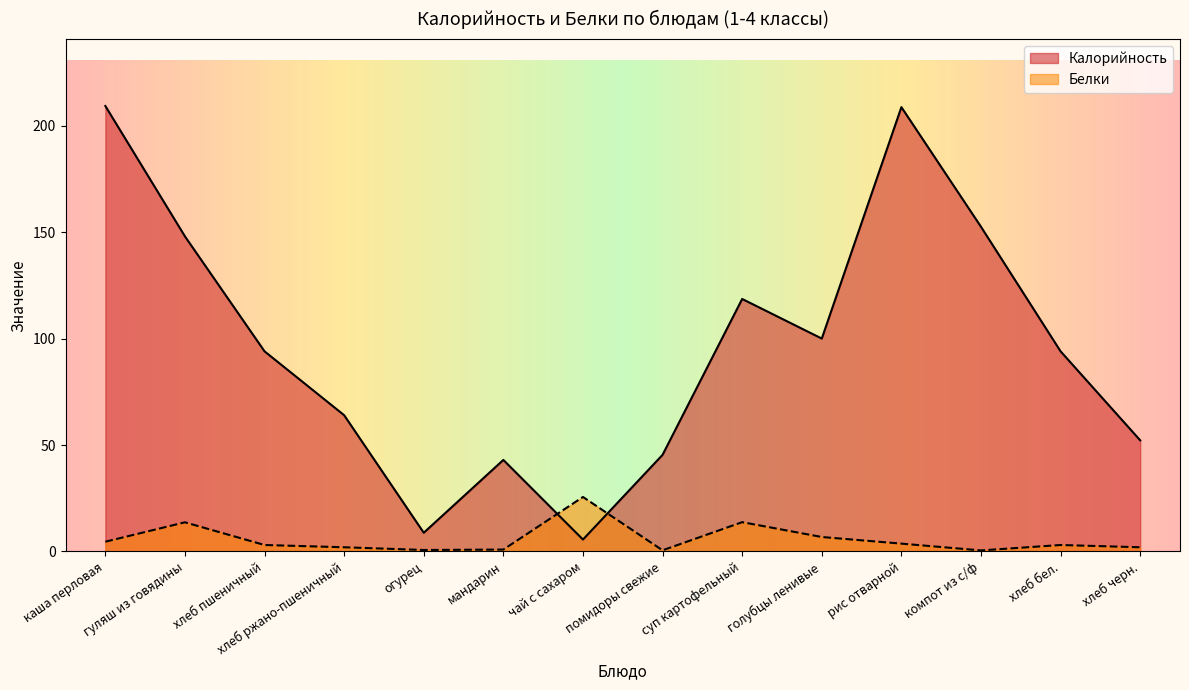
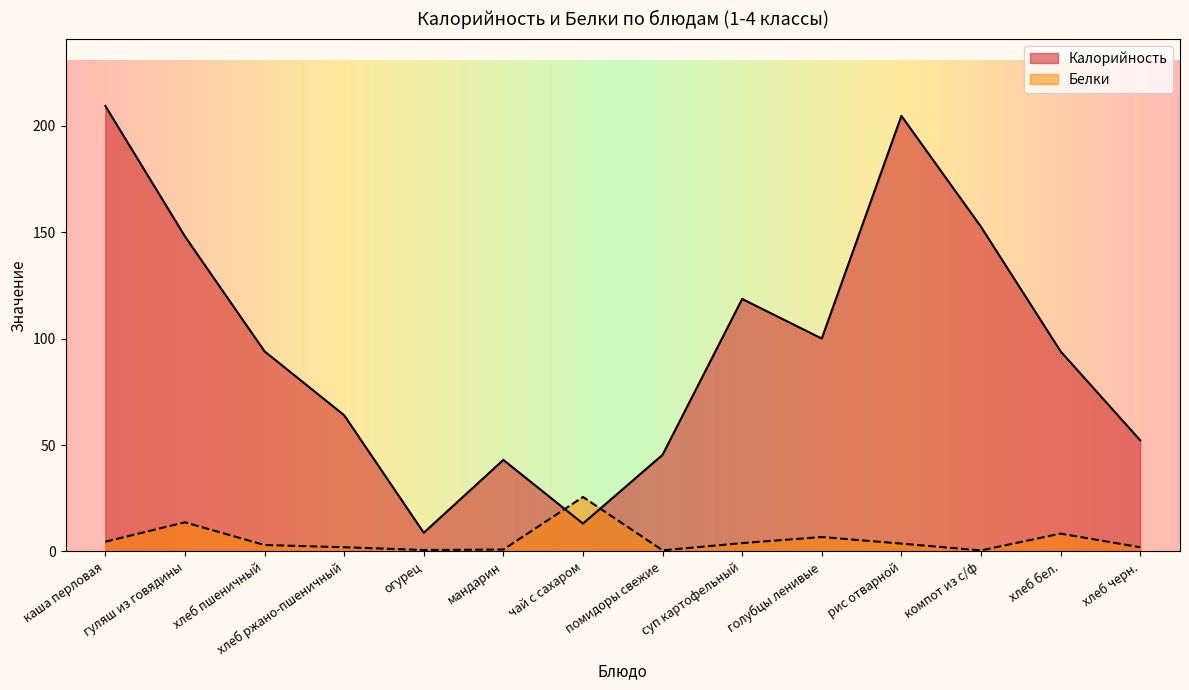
  {
    "Калорийность": {
      "каша перловая": 209,
      "гуляш из говядины": 148,
      "хлеб пшеничный": 94,
      "хлеб ржано-пшеничный": 64,
      "огурец": 9,
      "мандарин": 43,
-     "чай с сахаром": 6,
+     "чай с сахаром": 13,
      "помидоры свежие": 45,
      "суп картофельный": 119,
      "голубцы ленивые": 100,
-     "рис отварной": 209,
+     "рис отварной": 205,
      "компот из с/ф": 153,
      "хлеб бел.": 94,
      "хлеб черн.": 52
    },
    "Белки": {
      "каша перловая": 5,
      "гуляш из говядины": 14,
      "хлеб пшеничный": 3,
      "хлеб ржано-пшеничный": 2,
      "огурец": 1,
      "мандарин": 1,
      "чай с сахаром": 26,
      "помидоры свежие": 1,
-     "суп картофельный": 14,
+     "суп картофельный": 4,
      "голубцы ленивые": 7,
      "рис отварной": 4,
      "компот из с/ф": 1,
-     "хлеб бел.": 3,
+     "хлеб бел.": 8,
      "хлеб черн.": 2
    }
  }
